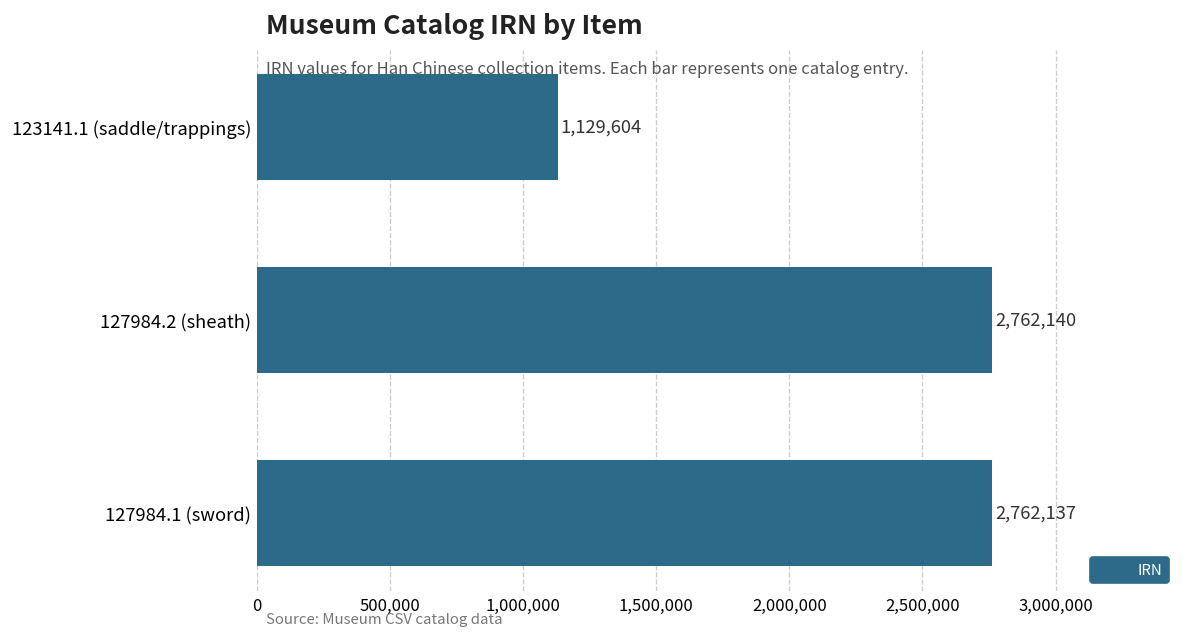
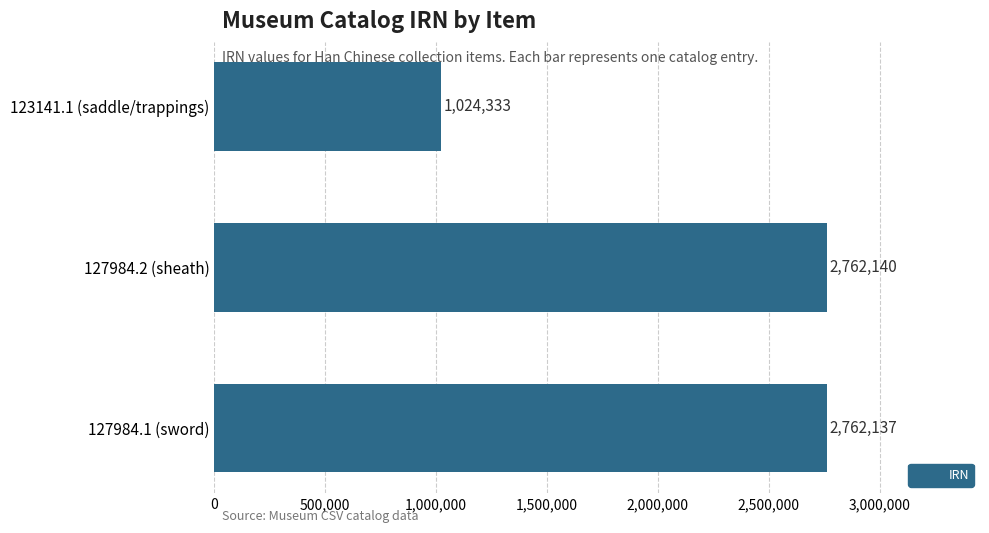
  {
-   "123141.1 (saddle/trappings)": "1,129,604",
+   "123141.1 (saddle/trappings)": "1,024,333",
    "127984.2 (sheath)": "2,762,140",
    "127984.1 (sword)": "2,762,137"
  }
